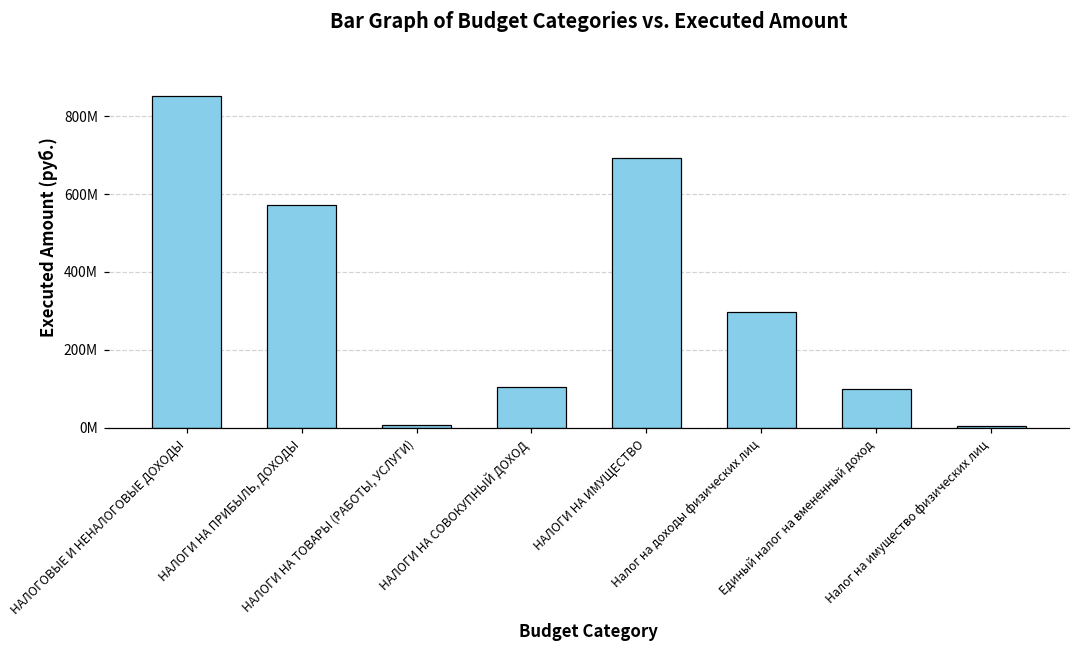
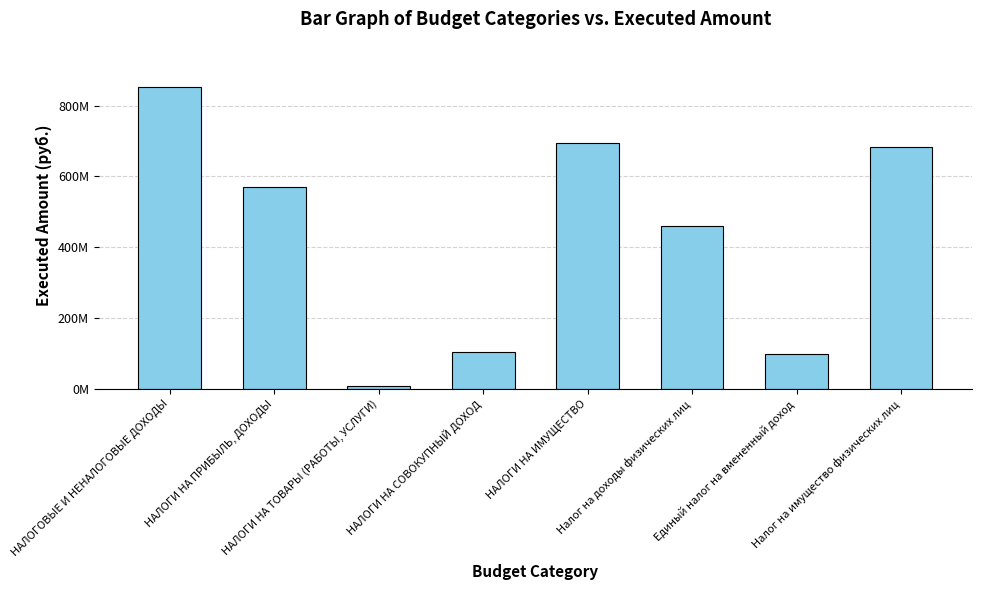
  {
    "НАЛОГОВЫЕ И НЕНАЛОГОВЫЕ ДОХОДЫ": 850000000,
    "НАЛОГИ НА ПРИБЫЛЬ, ДОХОДЫ": 570000000,
    "НАЛОГИ НА ТОВАРЫ (РАБОТЫ, УСЛУГИ)": 10000000,
    "НАЛОГИ НА СОВОКУПНЫЙ ДОХОД": 100000000,
    "НАЛОГИ НА ИМУЩЕСТВО": 690000000,
-   "Налог на доходы физических лиц": 300000000,
+   "Налог на доходы физических лиц": 460000000,
    "Единый налог на вмененный доход": 100000000,
-   "Налог на имущество физических лиц": 0
+   "Налог на имущество физических лиц": 680000000
  }
